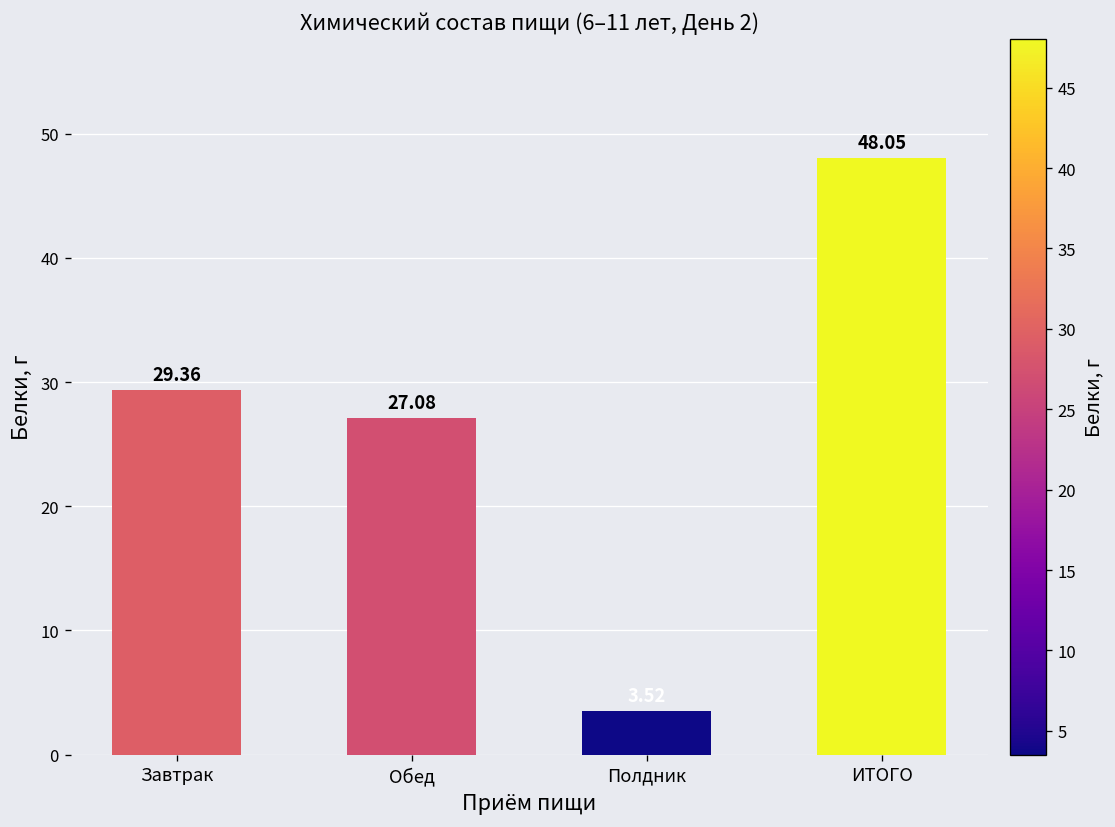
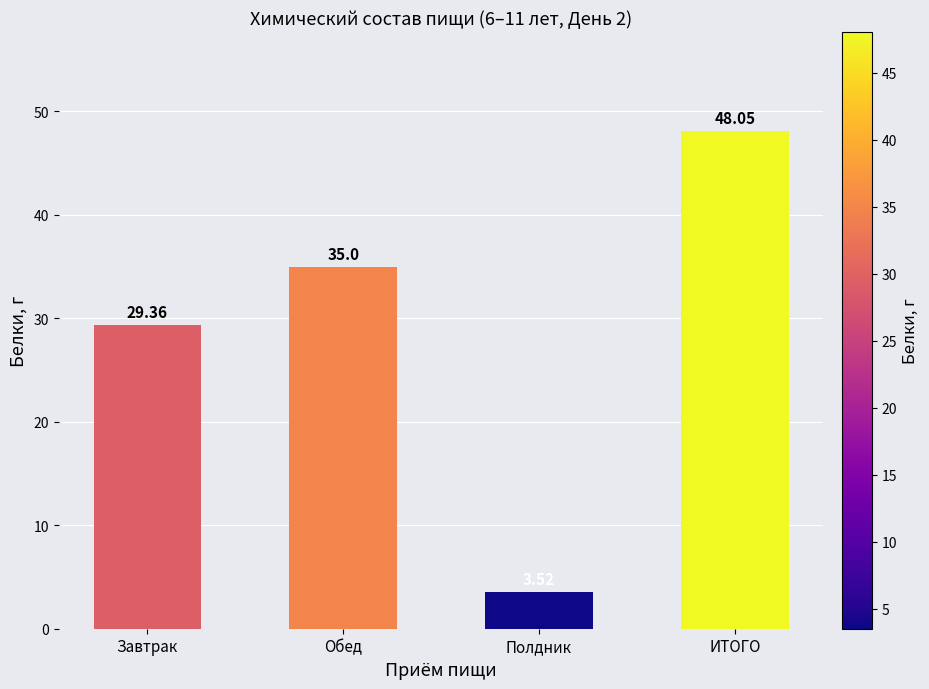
  {
    "Завтрак": 29.36,
-   "Обед": 27.08,
+   "Обед": 35.0,
    "ИТОГО": 48.05
  }
